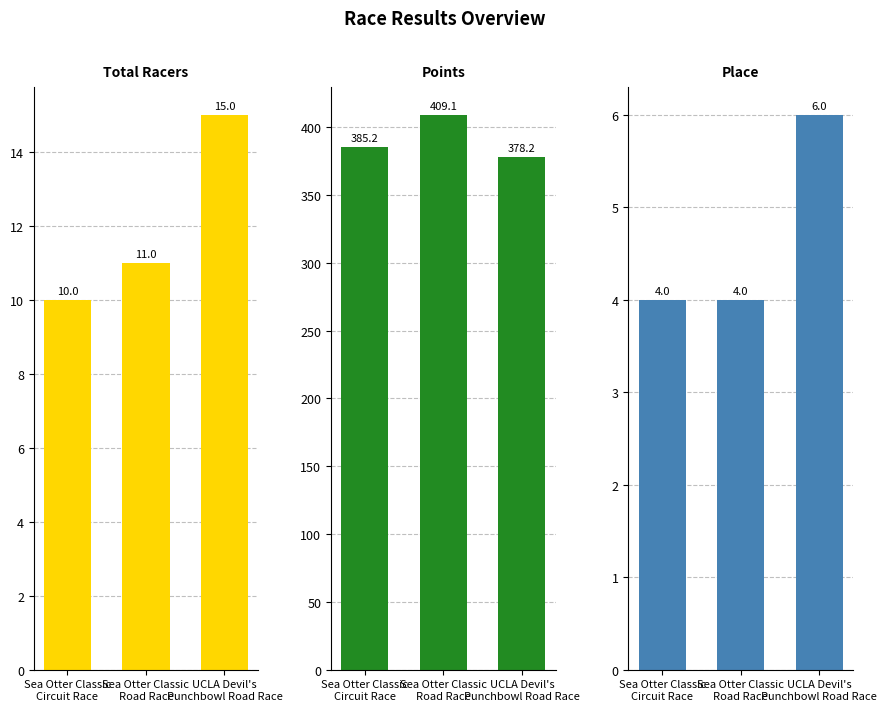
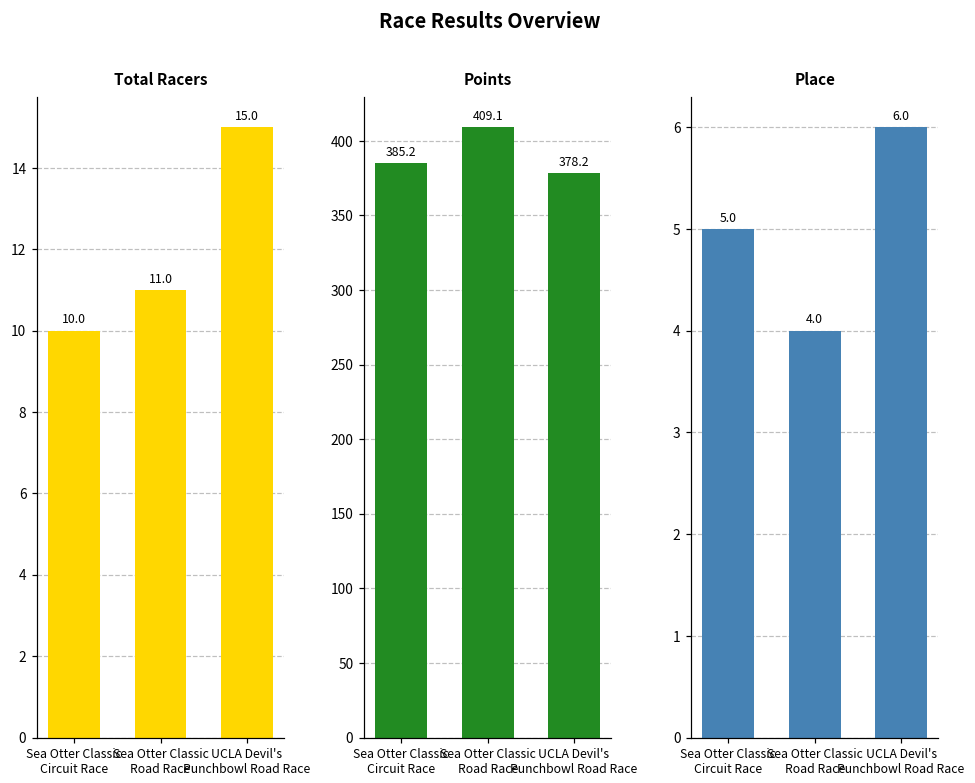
  {
    "Total Racers": {
      "Sea Otter Classic Circuit Race": 10.0
    },
    "Points": {
      "Sea Otter Classic Circuit Race": 385.2
    },
    "Place": {
-     "Sea Otter Classic Circuit Race": 4.0
+     "Sea Otter Classic Circuit Race": 5.0
    }
  }
